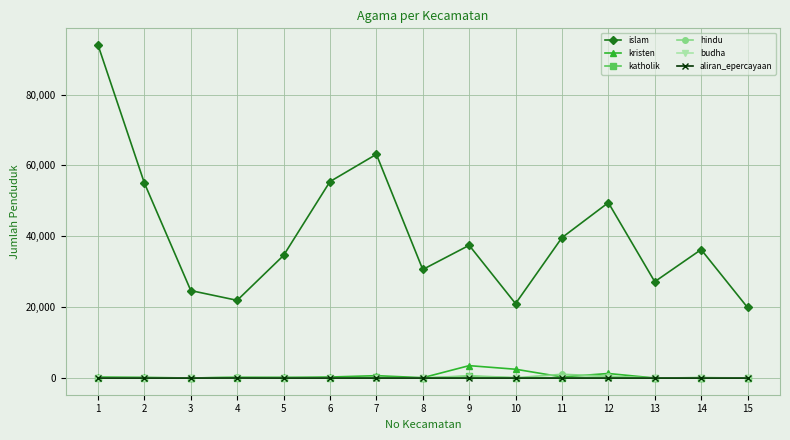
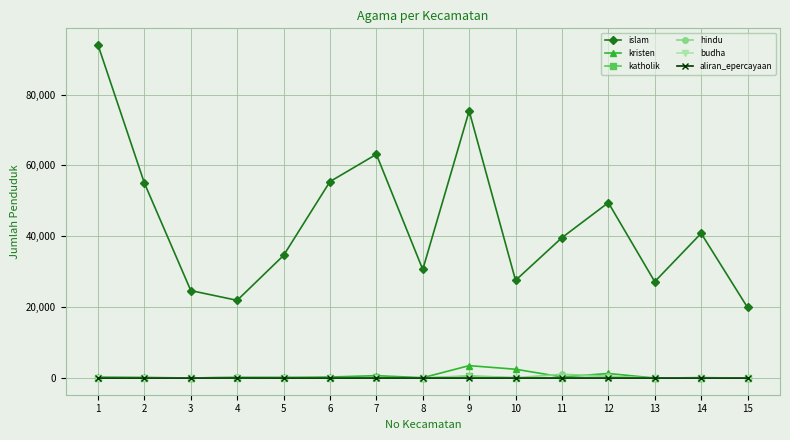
  {
    "islam": {
      "1": "94,000",
      "2": "55,000",
      "3": "25,000",
      "4": "22,000",
      "5": "35,000",
      "6": "55,000",
      "7": "63,000",
      "8": "31,000",
-     "9": "37,000",
-     "10": "21,000",
+     "9": "75,000",
+     "10": "28,000",
      "11": "40,000",
      "12": "49,000",
      "13": "27,000",
-     "14": "36,000",
+     "14": "41,000",
      "15": "20,000"
    },
    "kristen": {
      "9": "4,000",
      "10": "2,000",
      "12": "1,000"
    },
    "hindu": {
      "11": "1,000"
    }
  }
